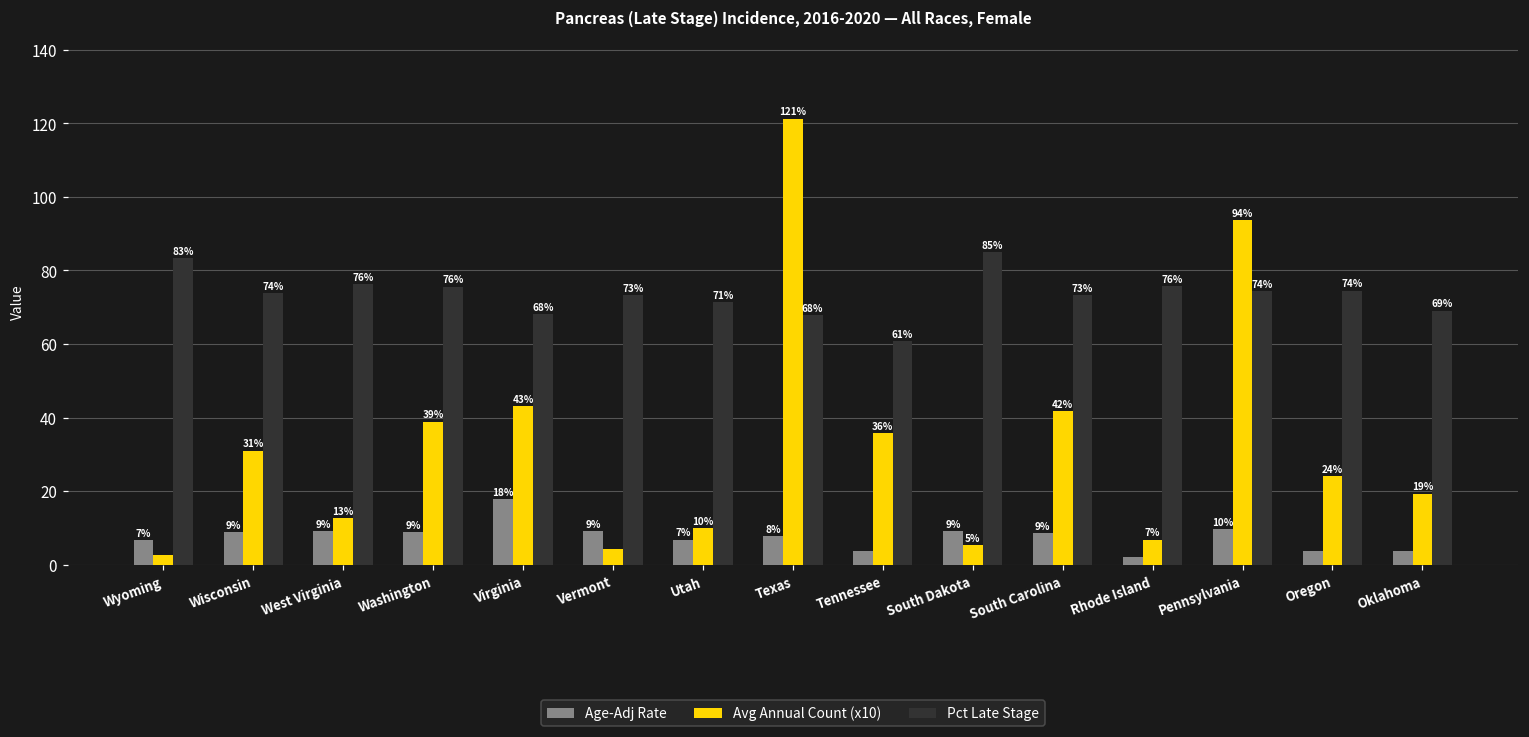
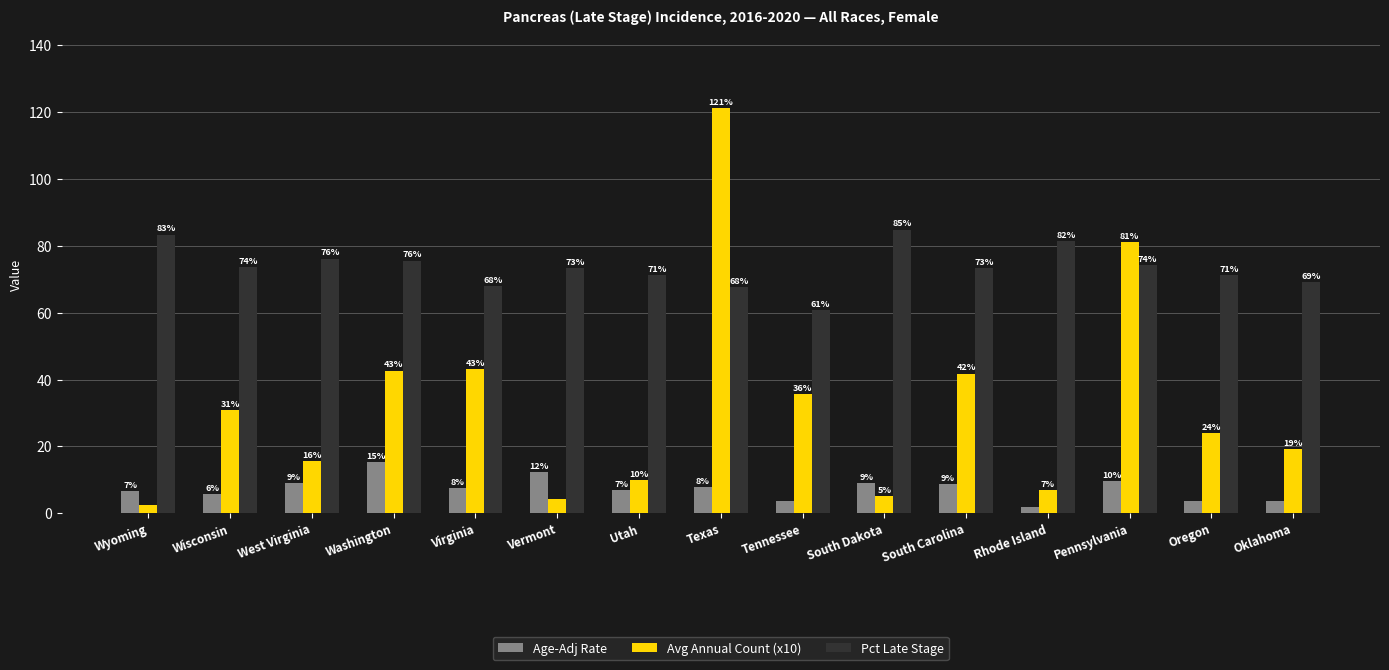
  {
    "Age-Adj Rate": {
      "Wyoming": "7%",
-     "Wisconsin": "9%",
+     "Wisconsin": "6%",
      "West Virginia": "9%",
-     "Washington": "9%",
-     "Virginia": "18%",
-     "Vermont": "9%",
+     "Washington": "15%",
+     "Virginia": "8%",
+     "Vermont": "12%",
      "Utah": "7%",
      "Texas": "8%",
      "South Dakota": "9%",
      "South Carolina": "9%",
      "Pennsylvania": "10%"
    },
    "Avg Annual Count (x10)": {
      "Wisconsin": "31%",
-     "West Virginia": "13%",
-     "Washington": "39%",
+     "West Virginia": "16%",
+     "Washington": "43%",
      "Virginia": "43%",
      "Utah": "10%",
      "Texas": "121%",
      "Tennessee": "36%",
      "South Dakota": "5%",
      "South Carolina": "42%",
      "Rhode Island": "7%",
-     "Pennsylvania": "94%",
+     "Pennsylvania": "81%",
      "Oregon": "24%",
      "Oklahoma": "19%"
    },
    "Pct Late Stage": {
      "Wyoming": "83%",
      "Wisconsin": "74%",
      "West Virginia": "76%",
      "Washington": "76%",
      "Virginia": "68%",
      "Vermont": "73%",
      "Utah": "71%",
      "Texas": "68%",
      "Tennessee": "61%",
      "South Dakota": "85%",
      "South Carolina": "73%",
-     "Rhode Island": "76%",
+     "Rhode Island": "82%",
      "Pennsylvania": "74%",
-     "Oregon": "74%",
+     "Oregon": "71%",
      "Oklahoma": "69%"
    }
  }
